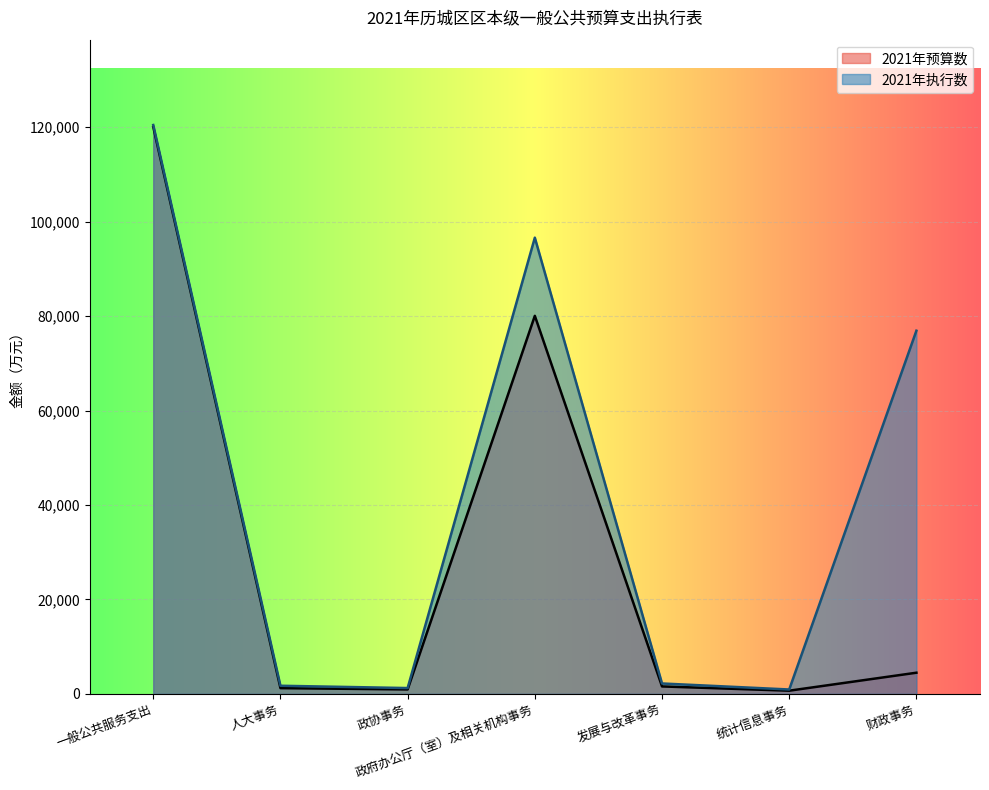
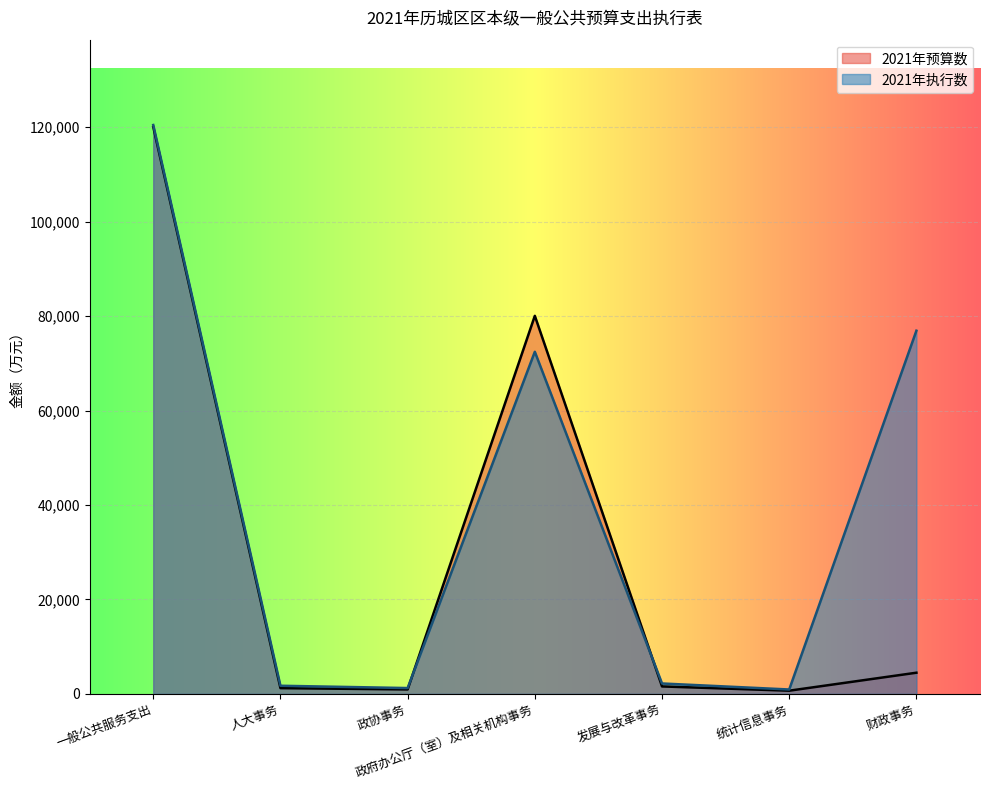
  {
    "2021年预算数": {
      "政府办公厅（室）及相关机构事务": "80,000",
      "发展与改革事务": "2,000",
      "财政事务": "4,000"
    },
    "2021年执行数": {
-     "政府办公厅（室）及相关机构事务": "97,000",
+     "政府办公厅（室）及相关机构事务": "72,000",
      "发展与改革事务": "2,000",
      "财政事务": "77,000"
    }
  }
